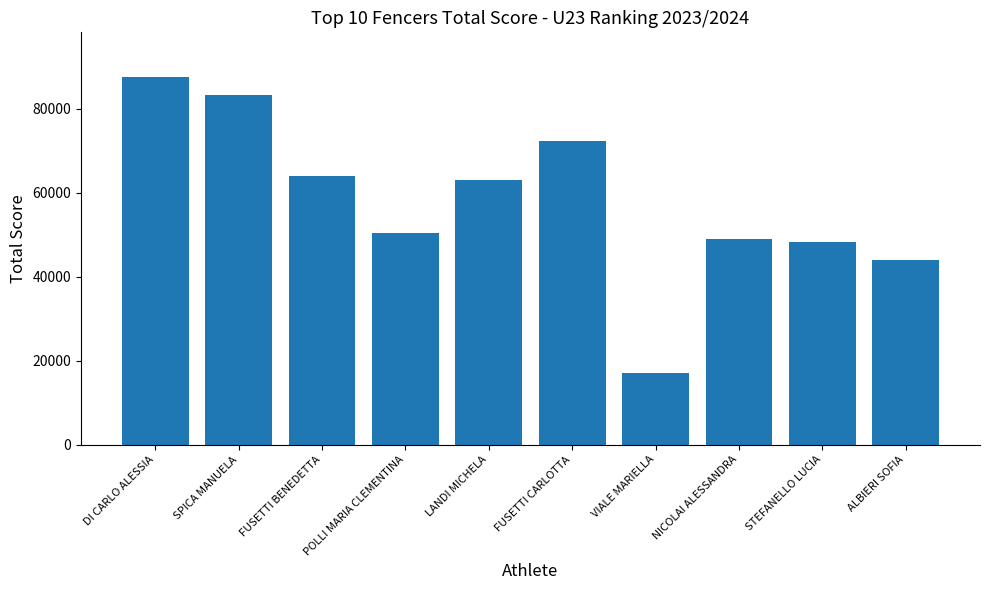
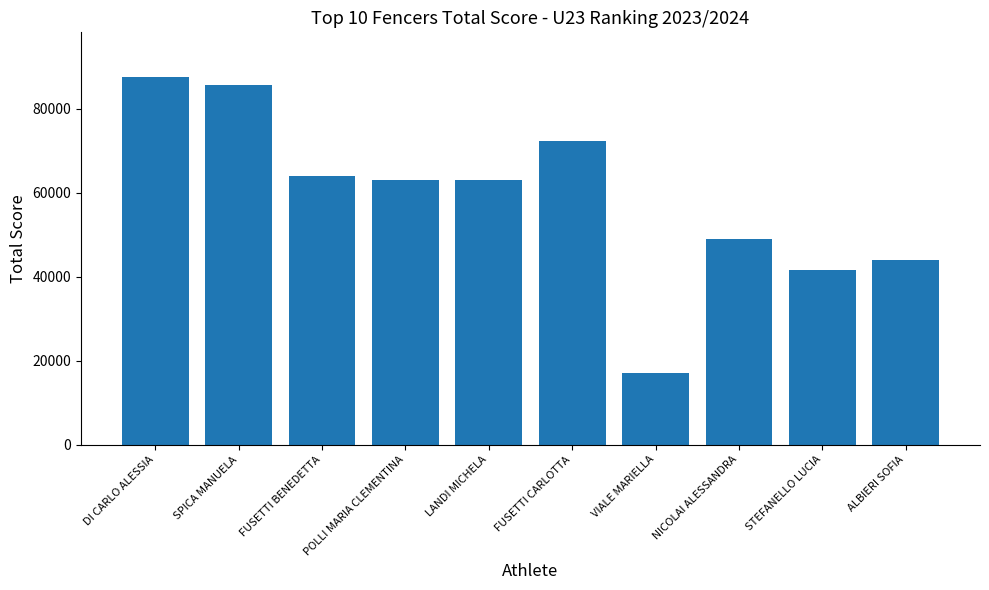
  {
    "DI CARLO ALESSIA": 88000,
-   "SPICA MANUELA": 83000,
+   "SPICA MANUELA": 86000,
    "FUSETTI BENEDETTA": 64000,
-   "POLLI MARIA CLEMENTINA": 50000,
+   "POLLI MARIA CLEMENTINA": 63000,
    "LANDI MICHELA": 63000,
    "FUSETTI CARLOTTA": 72000,
    "VIALE MARIELLA": 17000,
    "NICOLAI ALESSANDRA": 49000,
-   "STEFANELLO LUCIA": 48000,
+   "STEFANELLO LUCIA": 42000,
    "ALBIERI SOFIA": 44000
  }
